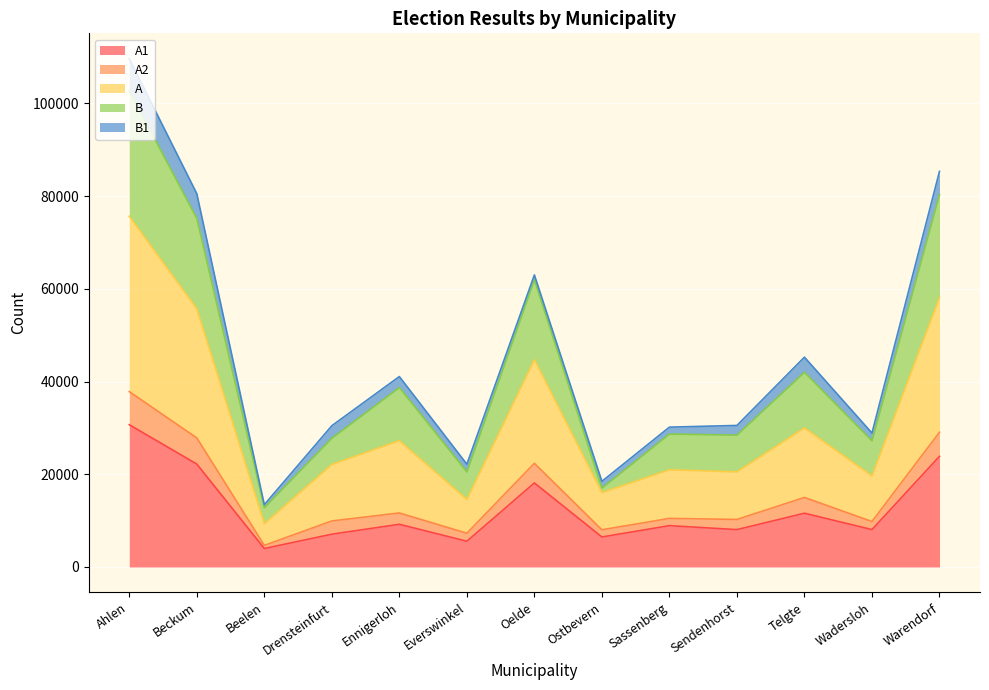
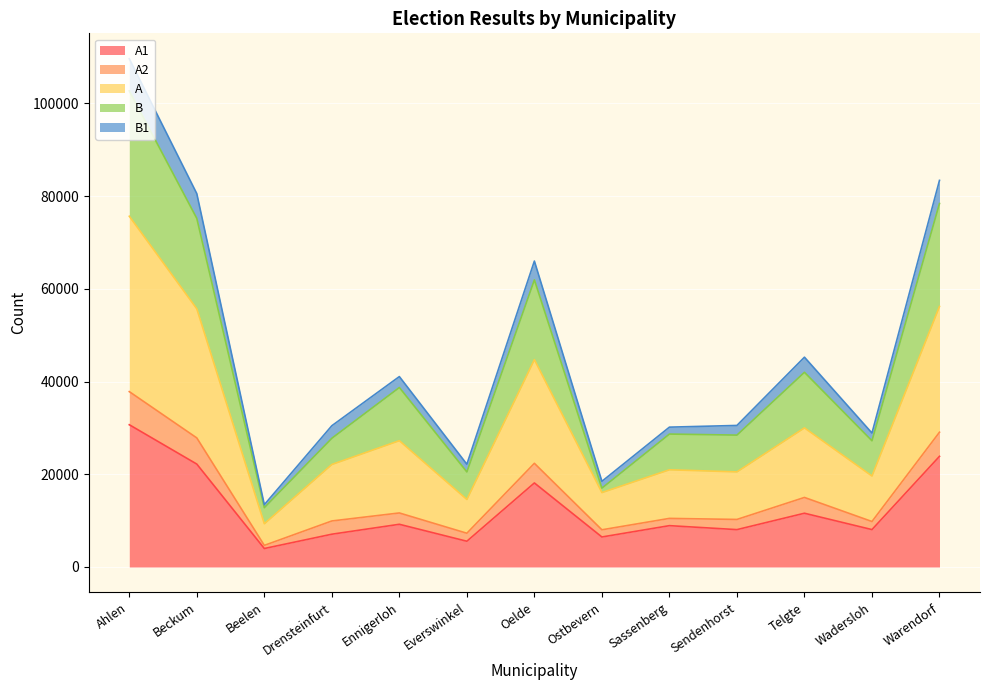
  {
    "A1": {
      "Ahlen": 31000,
      "Beckum": 22000,
      "Beelen": 4000,
      "Drensteinfurt": 7000,
      "Ennigerloh": 9000,
      "Everswinkel": 6000,
      "Oelde": 18000,
      "Ostbevern": 6000,
      "Sassenberg": 9000,
      "Sendenhorst": 8000,
      "Telgte": 12000,
      "Wadersloh": 8000,
      "Warendorf": 24000
    },
    "A2": {
      "Ahlen": 7000,
      "Beckum": 6000,
      "Beelen": 1000,
      "Drensteinfurt": 3000,
      "Ennigerloh": 2000,
      "Everswinkel": 2000,
      "Oelde": 4000,
      "Ostbevern": 2000,
      "Sassenberg": 2000,
      "Sendenhorst": 2000,
      "Telgte": 3000,
      "Wadersloh": 2000,
      "Warendorf": 5000
    },
    "A": {
      "Ahlen": 38000,
      "Beckum": 28000,
      "Beelen": 5000,
      "Drensteinfurt": 12000,
      "Ennigerloh": 16000,
      "Everswinkel": 7000,
      "Oelde": 22000,
      "Ostbevern": 8000,
      "Sassenberg": 10000,
      "Sendenhorst": 10000,
      "Telgte": 15000,
      "Wadersloh": 10000,
-     "Warendorf": 29000
+     "Warendorf": 27000
    },
    "B": {
      "Beckum": 20000,
      "Beelen": 3000,
      "Drensteinfurt": 6000,
      "Ennigerloh": 11000,
      "Everswinkel": 6000,
      "Oelde": 17000,
      "Ostbevern": 1000,
      "Sassenberg": 8000,
      "Sendenhorst": 8000,
      "Telgte": 12000,
      "Wadersloh": 8000,
      "Warendorf": 22000
    },
    "B1": {
      "Beckum": 5000,
      "Beelen": 1000,
      "Drensteinfurt": 3000,
      "Ennigerloh": 2000,
      "Everswinkel": 2000,
-     "Oelde": 1000,
+     "Oelde": 4000,
      "Ostbevern": 1000,
      "Sassenberg": 1000,
      "Sendenhorst": 2000,
      "Telgte": 3000,
      "Wadersloh": 2000,
      "Warendorf": 5000
    }
  }
